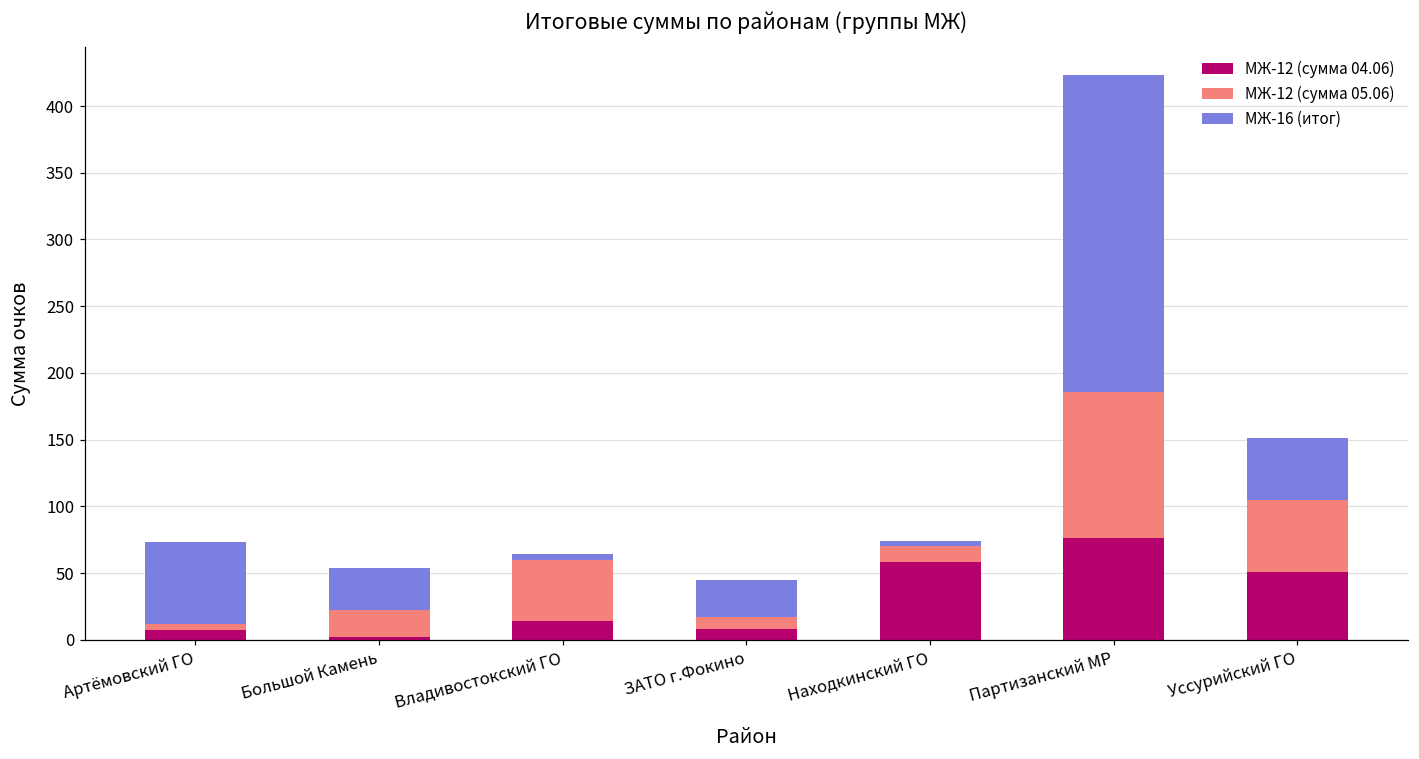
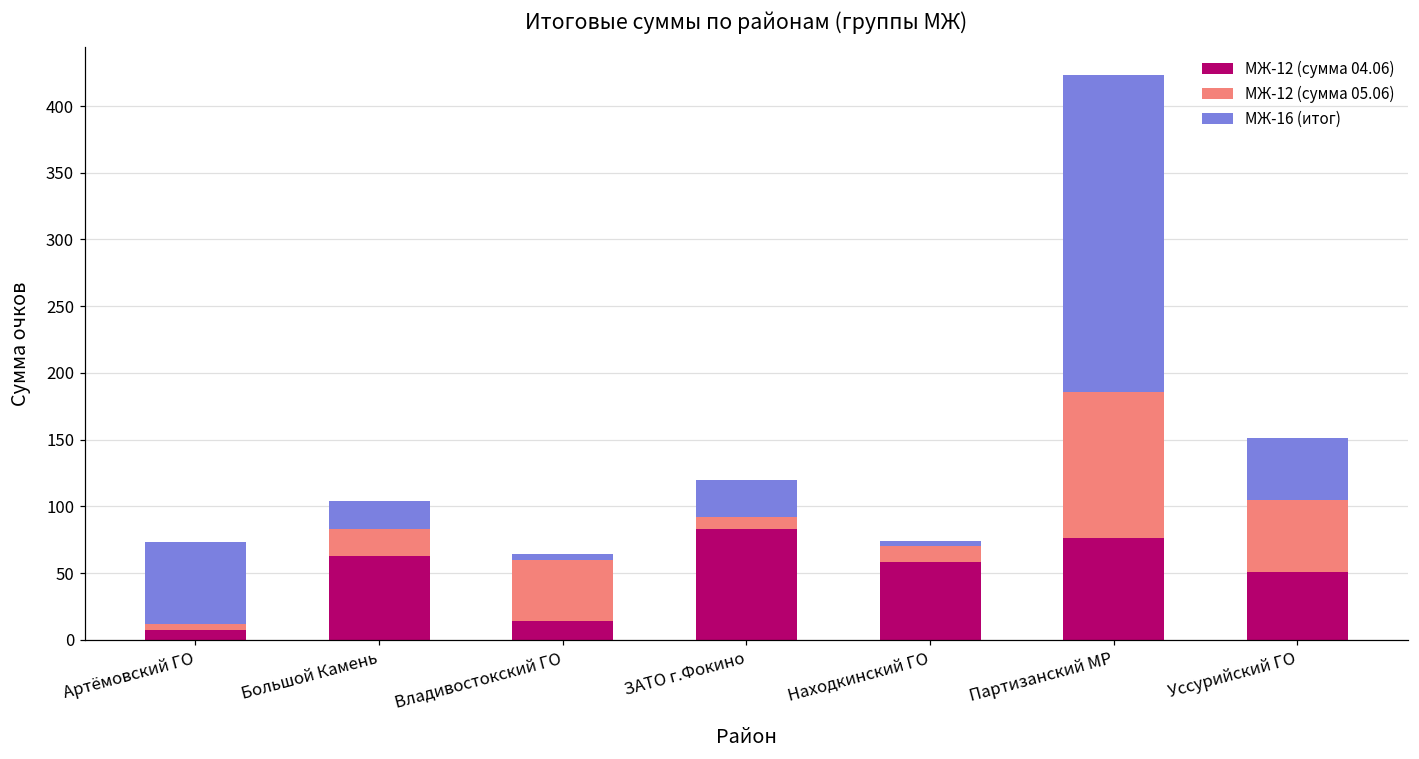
  {
    "МЖ-12 (сумма 04.06)": {
      "Артёмовский ГО": 7,
-     "Большой Камень": 2,
+     "Большой Камень": 63,
      "Владивостокский ГО": 14,
-     "ЗАТО г.Фокино": 8,
+     "ЗАТО г.Фокино": 83,
      "Находкинский ГО": 58,
      "Партизанский МР": 76,
      "Уссурийский ГО": 51
    },
    "МЖ-12 (сумма 05.06)": {
      "Артёмовский ГО": 5,
      "Большой Камень": 20,
      "Владивостокский ГО": 46,
      "ЗАТО г.Фокино": 9,
      "Находкинский ГО": 12,
      "Партизанский МР": 110,
      "Уссурийский ГО": 54
    },
    "МЖ-16 (итог)": {
      "Артёмовский ГО": 61,
-     "Большой Камень": 32,
+     "Большой Камень": 21,
      "Владивостокский ГО": 4,
      "ЗАТО г.Фокино": 28,
      "Находкинский ГО": 4,
      "Партизанский МР": 237,
      "Уссурийский ГО": 46
    }
  }
